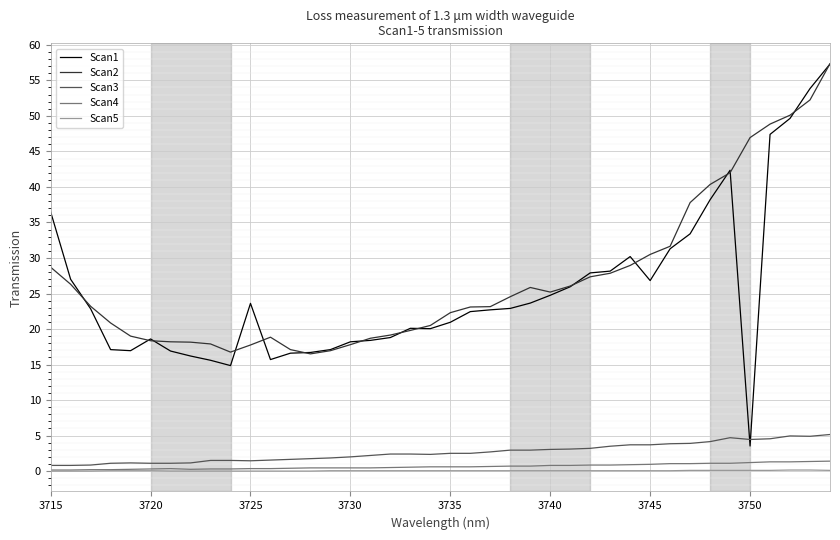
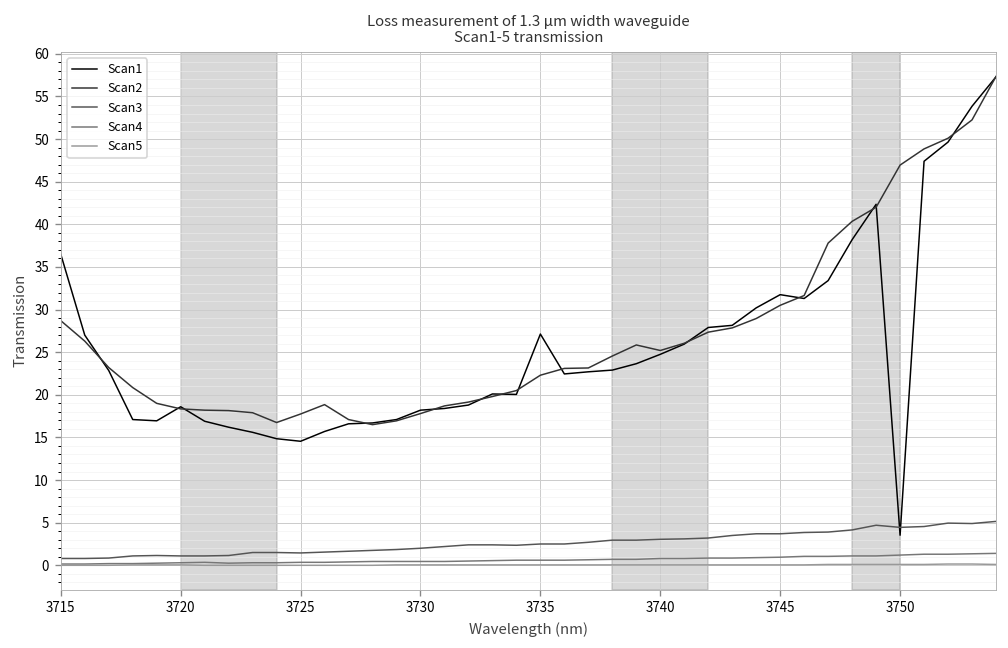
  {
    "Scan1": {
      "3715": 36,
-     "3725": 24,
+     "3725": 15,
      "3730": 18,
-     "3735": 21,
+     "3735": 27,
      "3740": 25,
-     "3745": 27,
+     "3745": 32,
      "3750": 4
    }
  }
